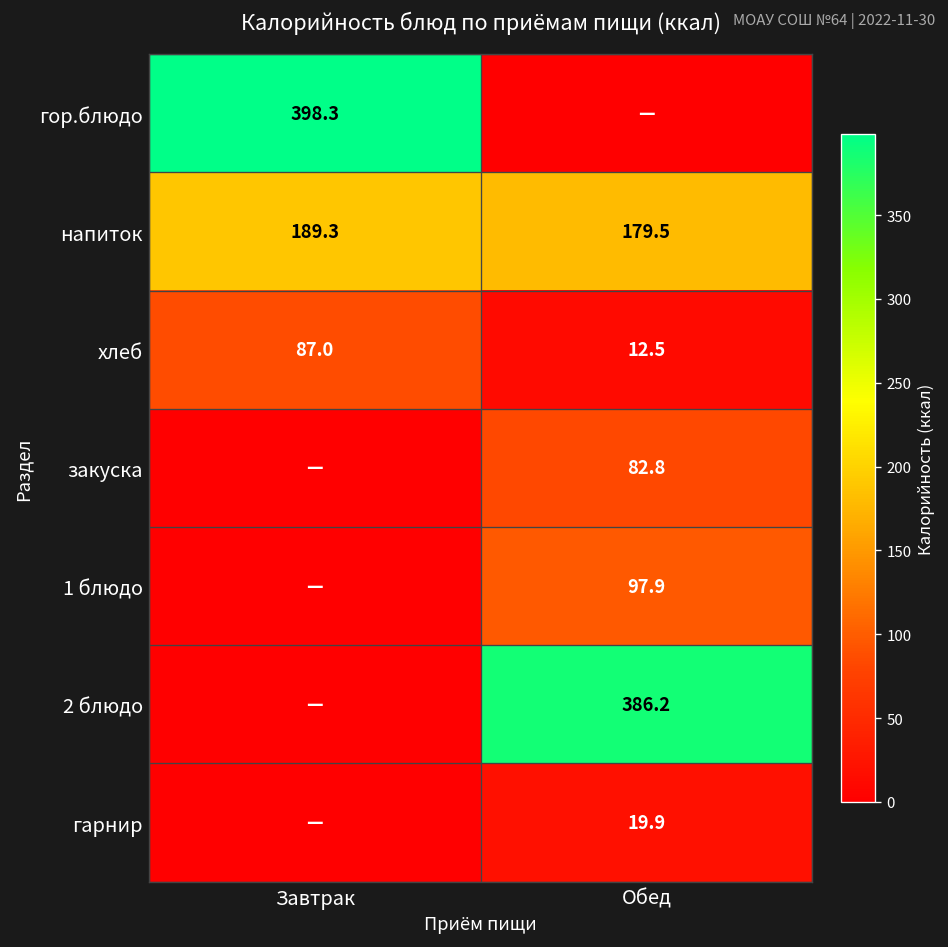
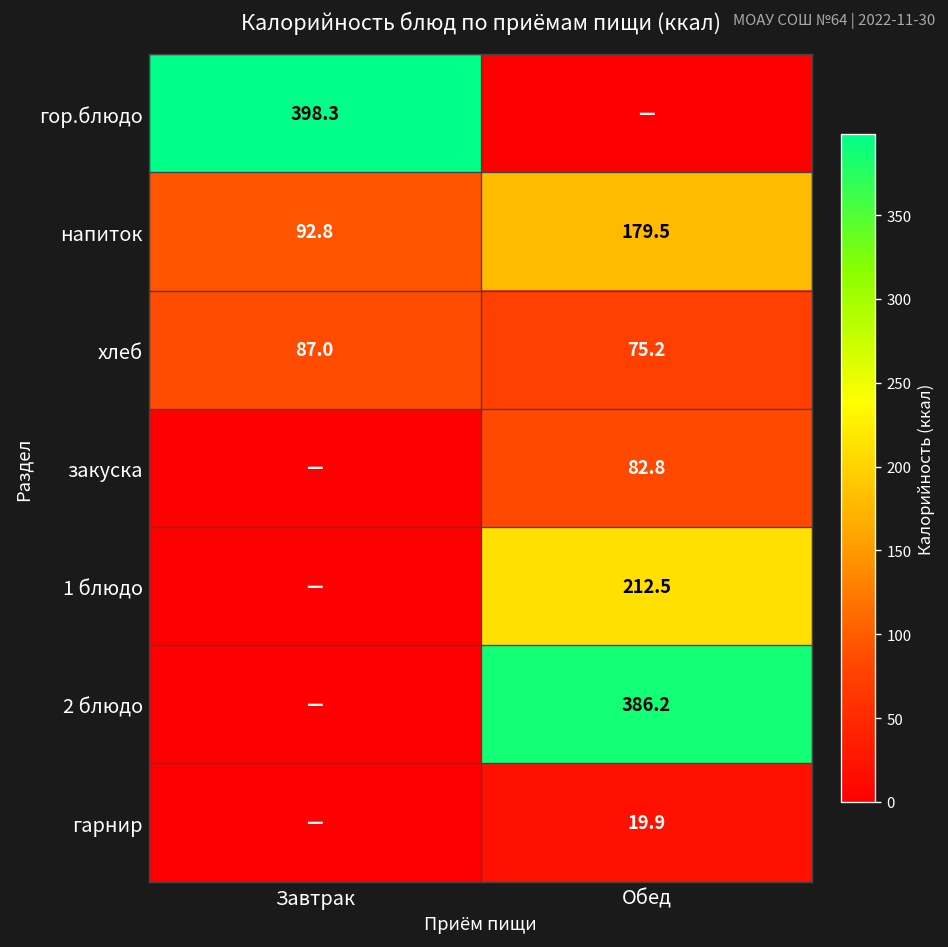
  {
    "гор.блюдо": {
      "Завтрак": 398.3
    },
    "напиток": {
-     "Завтрак": 189.3,
+     "Завтрак": 92.8,
      "Обед": 179.5
    },
    "хлеб": {
      "Завтрак": 87.0,
-     "Обед": 12.5
+     "Обед": 75.2
    },
    "закуска": {
      "Обед": 82.8
    },
    "1 блюдо": {
-     "Обед": 97.9
+     "Обед": 212.5
    },
    "2 блюдо": {
      "Обед": 386.2
    },
    "гарнир": {
      "Обед": 19.9
    }
  }
